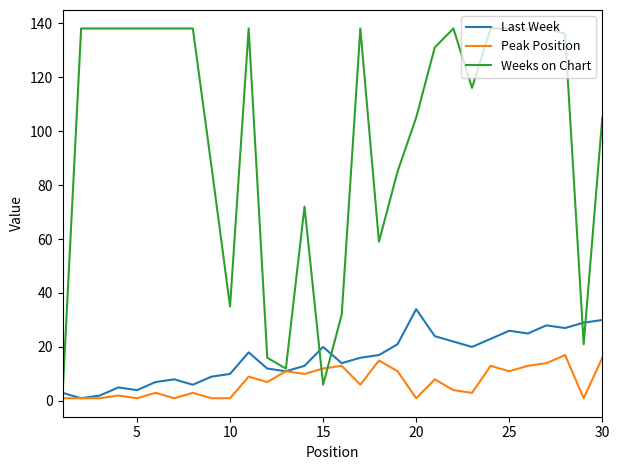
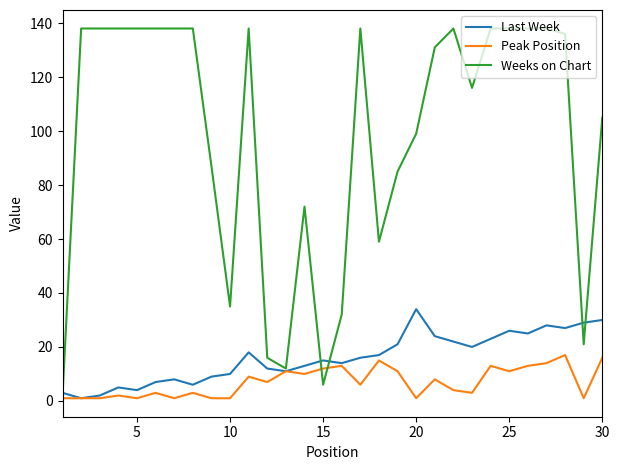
  {
    "Last Week": {
      "5": 4,
      "10": 10,
-     "15": 20,
+     "15": 15,
      "20": 34,
      "25": 26,
      "30": 30
    },
    "Peak Position": {
      "5": 1,
      "10": 1,
      "15": 12,
      "20": 1,
      "25": 11,
      "30": 16
    },
    "Weeks on Chart": {
      "5": 138,
      "10": 35,
      "15": 6,
-     "20": 105,
+     "20": 99,
      "30": 105
    }
  }
